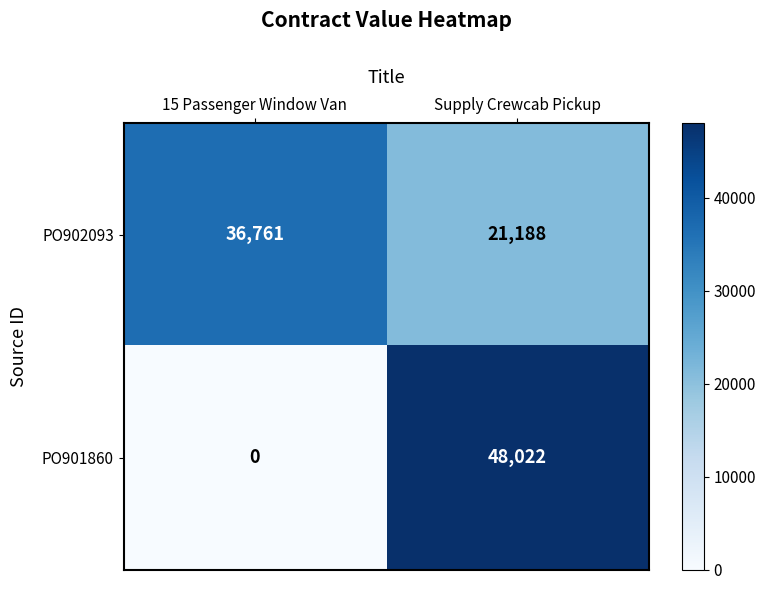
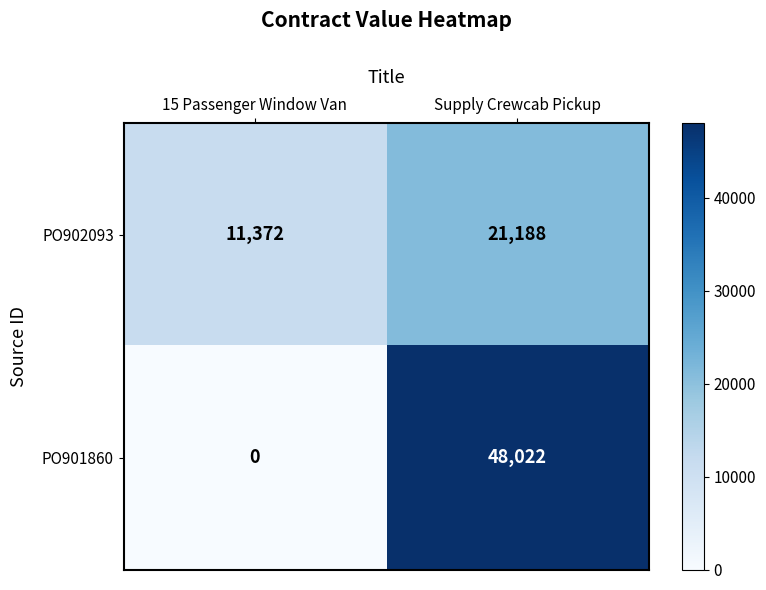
  {
    "PO902093": {
-     "15 Passenger Window Van": "36,761",
+     "15 Passenger Window Van": "11,372",
      "Supply Crewcab Pickup": "21,188"
    },
    "PO901860": {
      "15 Passenger Window Van": "0",
      "Supply Crewcab Pickup": "48,022"
    }
  }
